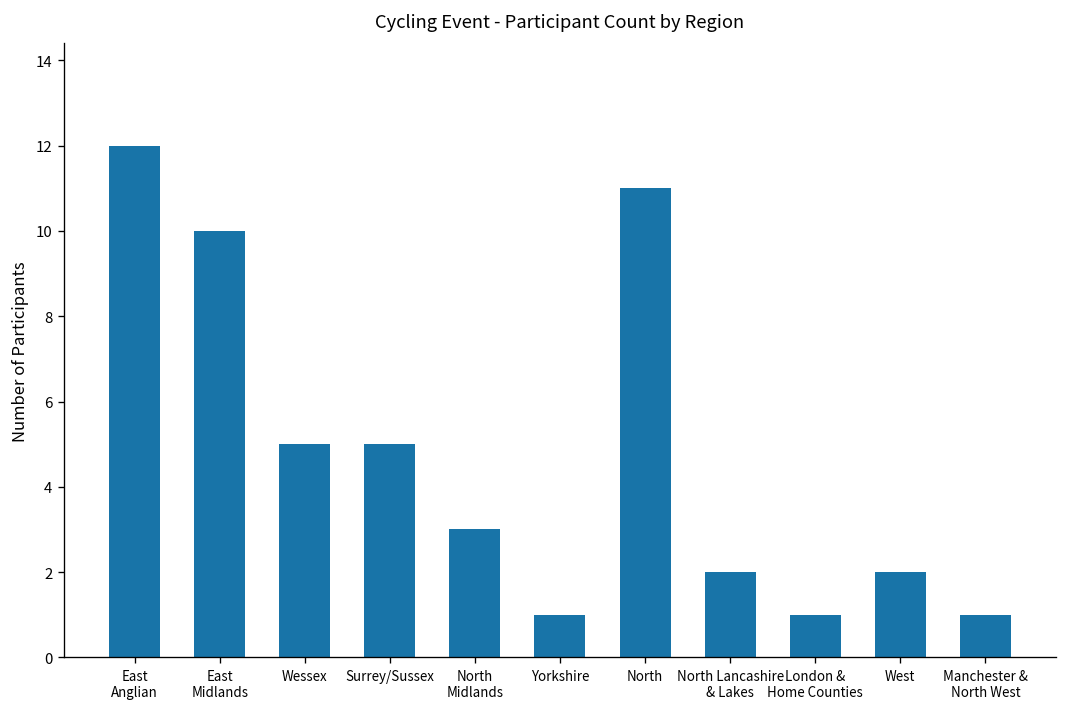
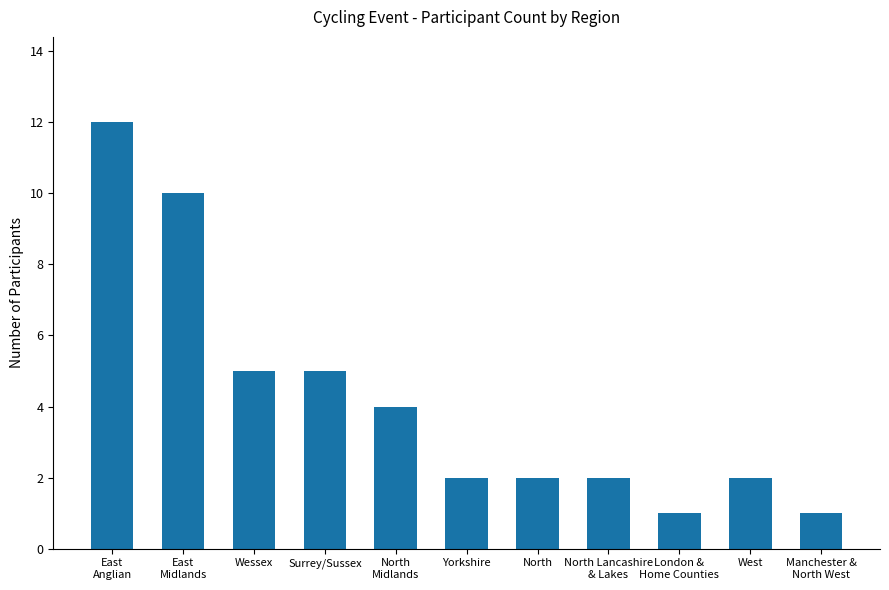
  {
    "East Anglian": 12,
    "East Midlands": 10,
    "Wessex": 5,
    "Surrey/Sussex": 5,
-   "North Midlands": 3,
-   "Yorkshire": 1,
-   "North": 11,
+   "North Midlands": 4,
+   "Yorkshire": 2,
+   "North": 2,
    "West": 2,
    "Manchester & North West": 1
  }
